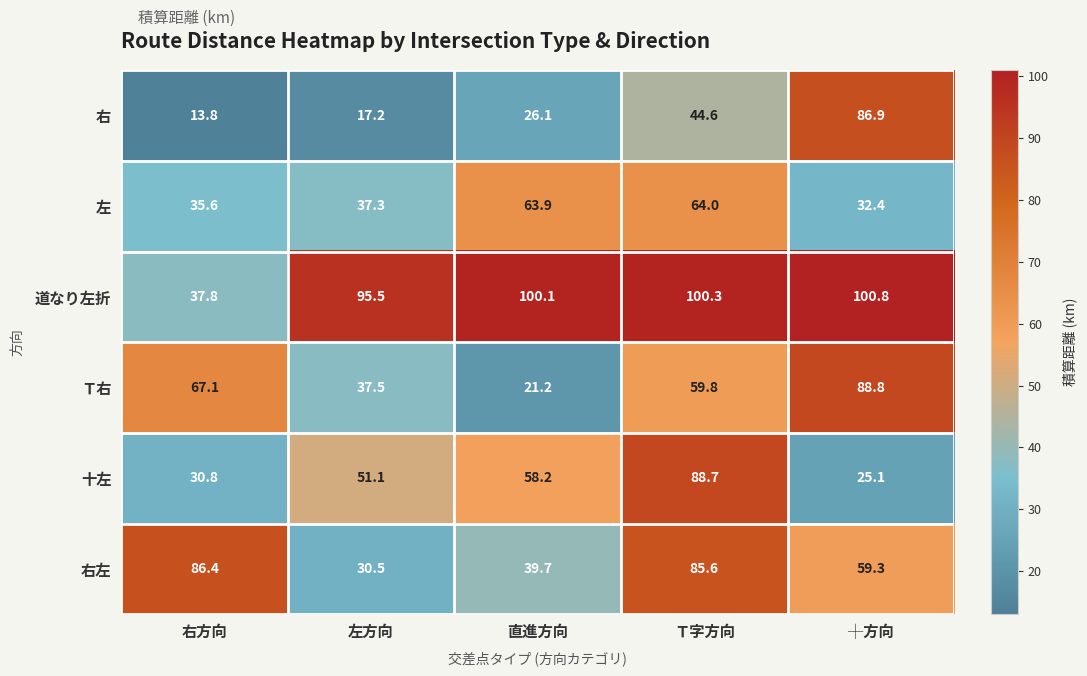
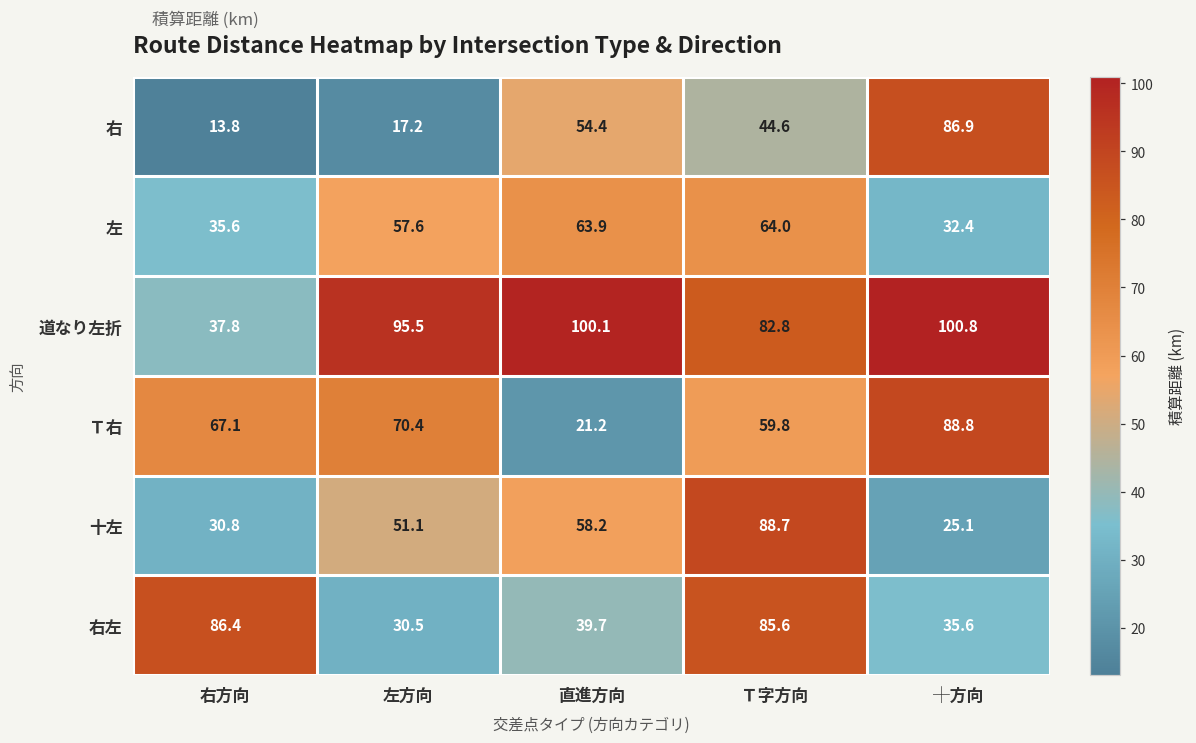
  {
    "右": {
      "右方向": 13.8,
      "左方向": 17.2,
-     "直進方向": 26.1,
+     "直進方向": 54.4,
      "Ｔ字方向": 44.6,
      "┼方向": 86.9
    },
    "左": {
      "右方向": 35.6,
-     "左方向": 37.3,
+     "左方向": 57.6,
      "直進方向": 63.9,
      "Ｔ字方向": 64.0,
      "┼方向": 32.4
    },
    "道なり左折": {
      "右方向": 37.8,
      "左方向": 95.5,
      "直進方向": 100.1,
-     "Ｔ字方向": 100.3,
+     "Ｔ字方向": 82.8,
      "┼方向": 100.8
    },
    "Ｔ右": {
      "右方向": 67.1,
-     "左方向": 37.5,
+     "左方向": 70.4,
      "直進方向": 21.2,
      "Ｔ字方向": 59.8,
      "┼方向": 88.8
    },
    "十左": {
      "右方向": 30.8,
      "左方向": 51.1,
      "直進方向": 58.2,
      "Ｔ字方向": 88.7,
      "┼方向": 25.1
    },
    "右左": {
      "右方向": 86.4,
      "左方向": 30.5,
      "直進方向": 39.7,
      "Ｔ字方向": 85.6,
-     "┼方向": 59.3
+     "┼方向": 35.6
    }
  }
